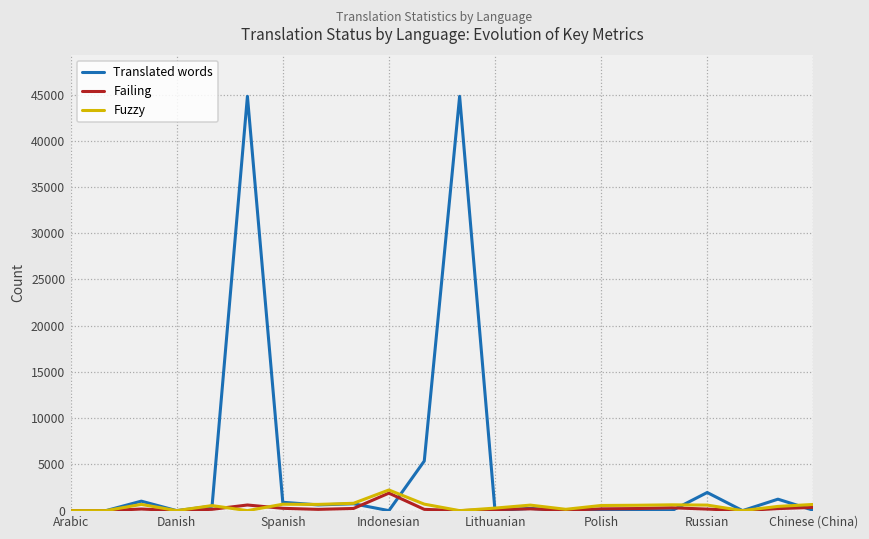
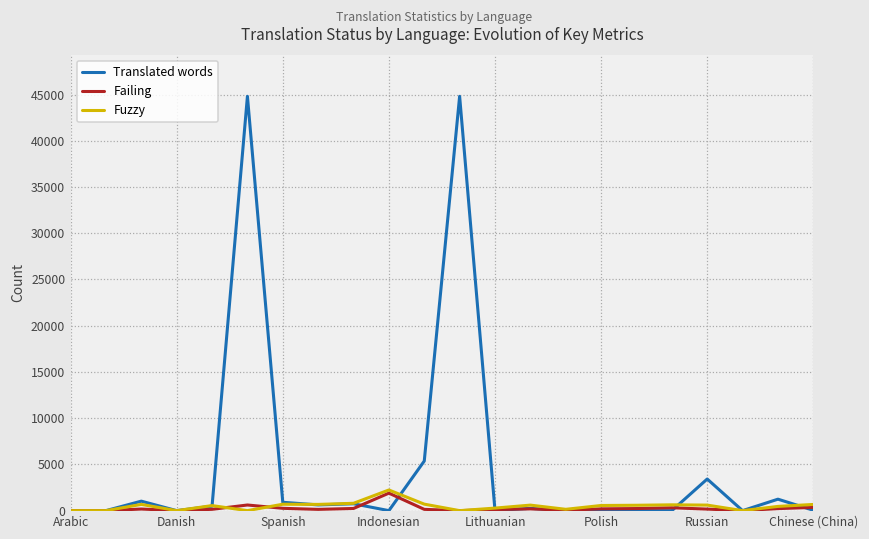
  {
    "Translated words": {
      "Indonesian": 0,
-     "Russian": 2000,
+     "Russian": 3000,
      "Chinese (China)": 0
    },
    "Failing": {
      "Spanish": 0,
      "Indonesian": 2000,
      "Russian": 0,
      "Chinese (China)": 0
    },
    "Fuzzy": {
      "Indonesian": 2000,
      "Polish": 1000,
      "Russian": 1000,
      "Chinese (China)": 1000
    }
  }
